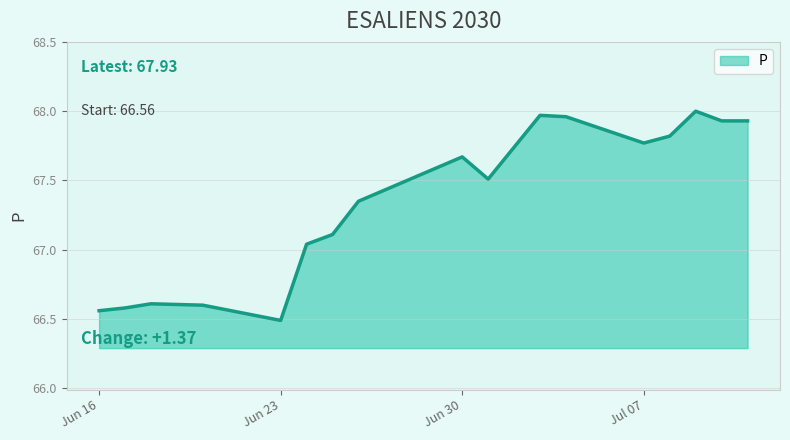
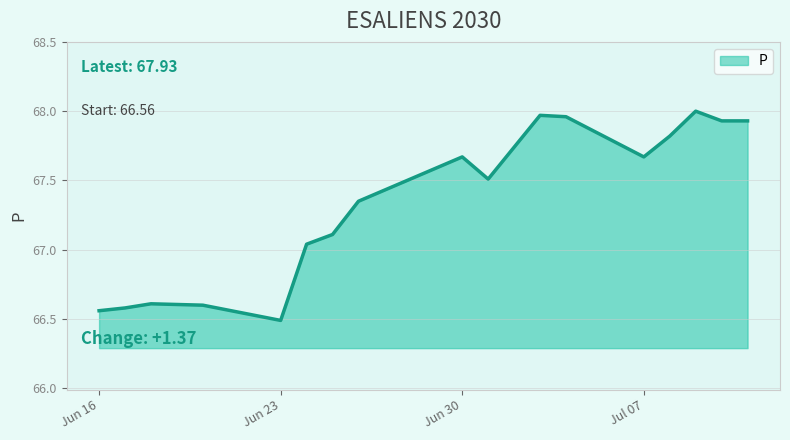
  {
    "Jun 23": 66.49,
    "Jun 30": 67.67,
-   "Jul 07": 67.77
+   "Jul 07": 67.67
  }
